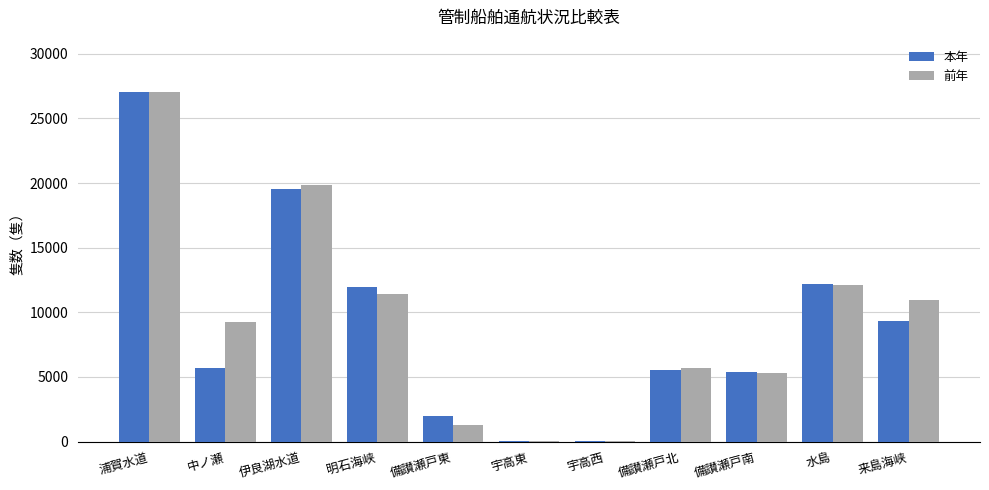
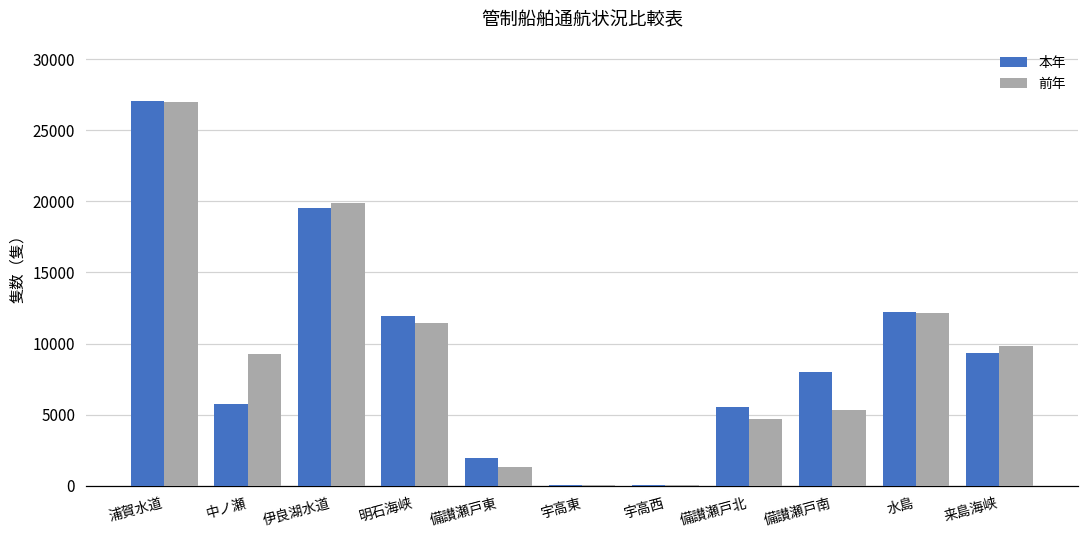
  {
    "本年": {
      "浦賀水道": 27000,
      "中ノ瀬": 5700,
      "伊良湖水道": 19500,
      "明石海峡": 11900,
      "備讃瀬戸東": 2000,
      "備讃瀬戸北": 5600,
-     "備讃瀬戸南": 5400,
+     "備讃瀬戸南": 8000,
      "水島": 12200,
      "来島海峡": 9300
    },
    "前年": {
      "浦賀水道": 27000,
      "中ノ瀬": 9300,
      "伊良湖水道": 19900,
      "明石海峡": 11400,
      "備讃瀬戸東": 1300,
-     "備讃瀬戸北": 5700,
+     "備讃瀬戸北": 4700,
      "備讃瀬戸南": 5300,
      "水島": 12100,
-     "来島海峡": 11000
+     "来島海峡": 9800
    }
  }
